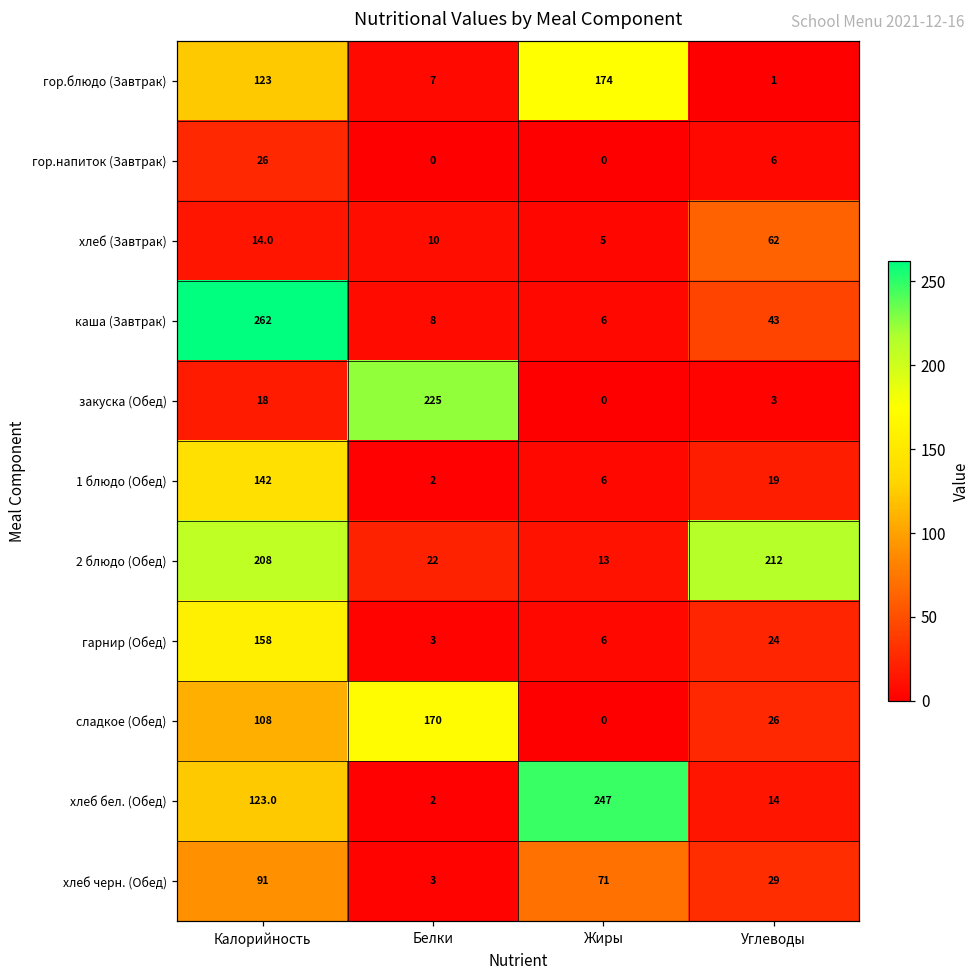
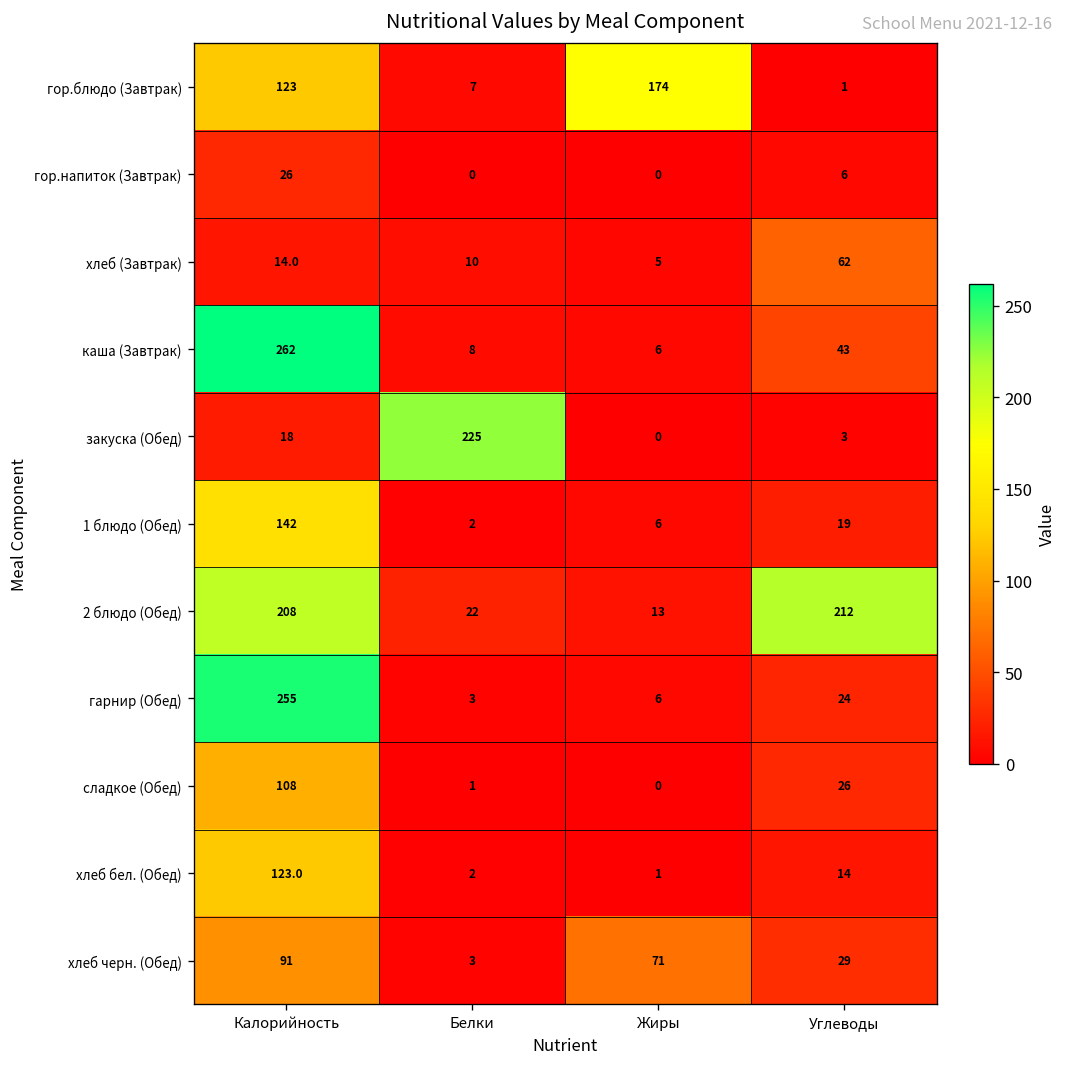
  {
    "гор.блюдо (Завтрак)": {
      "Калорийность": 123,
      "Белки": 7,
      "Жиры": 174,
      "Углеводы": 1
    },
    "гор.напиток (Завтрак)": {
      "Калорийность": 26,
      "Белки": 0,
      "Жиры": 0,
      "Углеводы": 6
    },
    "хлеб (Завтрак)": {
      "Калорийность": 14.0,
      "Белки": 10,
      "Жиры": 5,
      "Углеводы": 62
    },
    "каша (Завтрак)": {
      "Калорийность": 262,
      "Белки": 8,
      "Жиры": 6,
      "Углеводы": 43
    },
    "закуска (Обед)": {
      "Калорийность": 18,
      "Белки": 225,
      "Жиры": 0,
      "Углеводы": 3
    },
    "1 блюдо (Обед)": {
      "Калорийность": 142,
      "Белки": 2,
      "Жиры": 6,
      "Углеводы": 19
    },
    "2 блюдо (Обед)": {
      "Калорийность": 208,
      "Белки": 22,
      "Жиры": 13,
      "Углеводы": 212
    },
    "гарнир (Обед)": {
-     "Калорийность": 158,
+     "Калорийность": 255,
      "Белки": 3,
      "Жиры": 6,
      "Углеводы": 24
    },
    "сладкое (Обед)": {
      "Калорийность": 108,
-     "Белки": 170,
+     "Белки": 1,
      "Жиры": 0,
      "Углеводы": 26
    },
    "хлеб бел. (Обед)": {
      "Калорийность": 123.0,
      "Белки": 2,
-     "Жиры": 247,
+     "Жиры": 1,
      "Углеводы": 14
    },
    "хлеб черн. (Обед)": {
      "Калорийность": 91,
      "Белки": 3,
      "Жиры": 71,
      "Углеводы": 29
    }
  }
